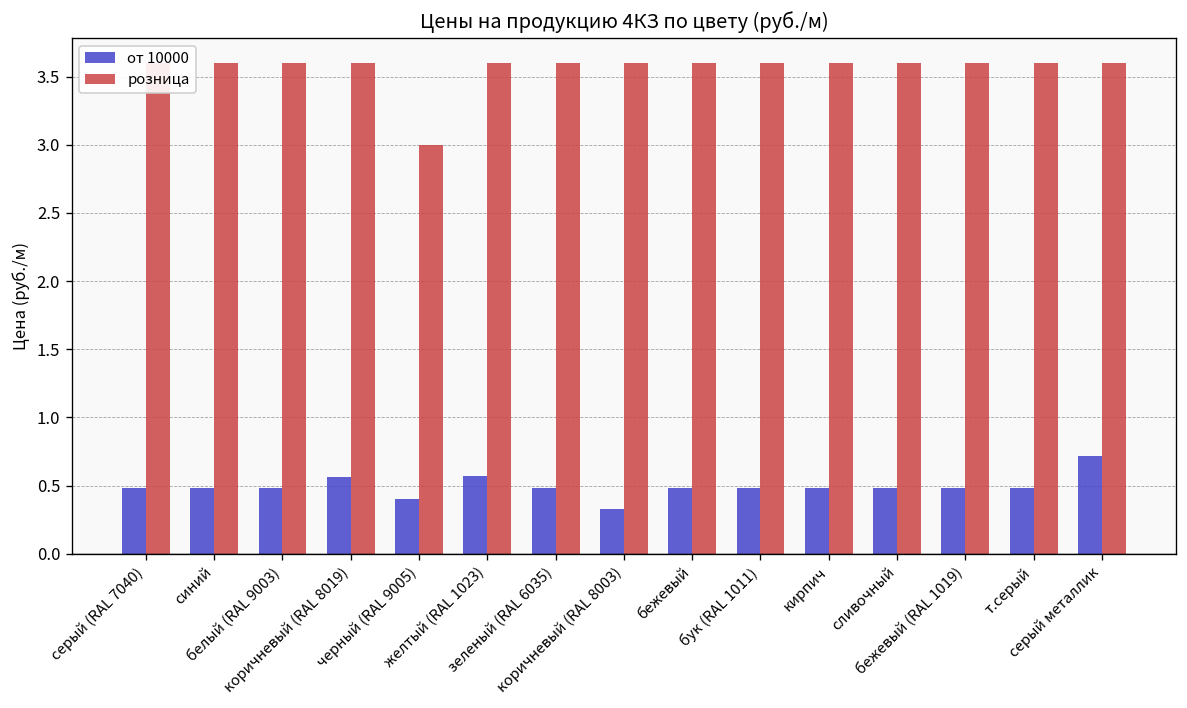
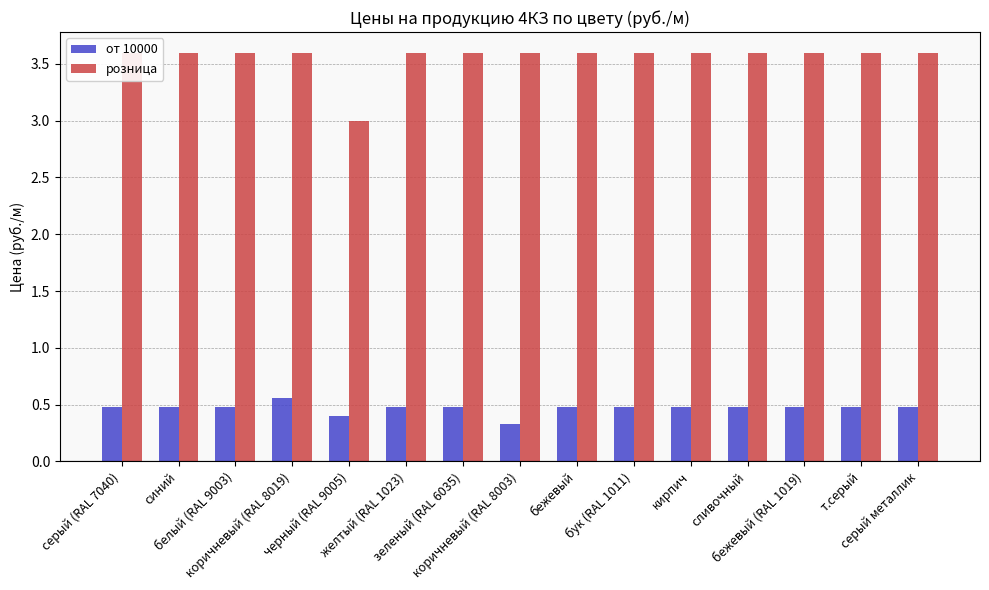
  {
    "от 10000": {
      "серый (RAL 7040)": 0.48,
      "синий": 0.48,
      "белый (RAL 9003)": 0.48,
      "коричневый (RAL 8019)": 0.56,
      "черный (RAL 9005)": 0.40,
-     "желтый (RAL 1023)": 0.57,
+     "желтый (RAL 1023)": 0.48,
      "зеленый (RAL 6035)": 0.48,
      "коричневый (RAL 8003)": 0.33,
      "бежевый": 0.48,
      "бук (RAL 1011)": 0.48,
      "кирпич": 0.48,
      "сливочный": 0.48,
      "бежевый (RAL 1019)": 0.48,
      "т.серый": 0.48,
-     "серый металлик": 0.72
+     "серый металлик": 0.48
    },
    "розница": {
      "синий": 3.60,
      "белый (RAL 9003)": 3.60,
      "коричневый (RAL 8019)": 3.60,
      "черный (RAL 9005)": 3.00,
      "желтый (RAL 1023)": 3.60,
      "зеленый (RAL 6035)": 3.60,
      "коричневый (RAL 8003)": 3.60,
      "бежевый": 3.60,
      "бук (RAL 1011)": 3.60,
      "кирпич": 3.60,
      "сливочный": 3.60,
      "бежевый (RAL 1019)": 3.60,
      "т.серый": 3.60,
      "серый металлик": 3.60
    }
  }
